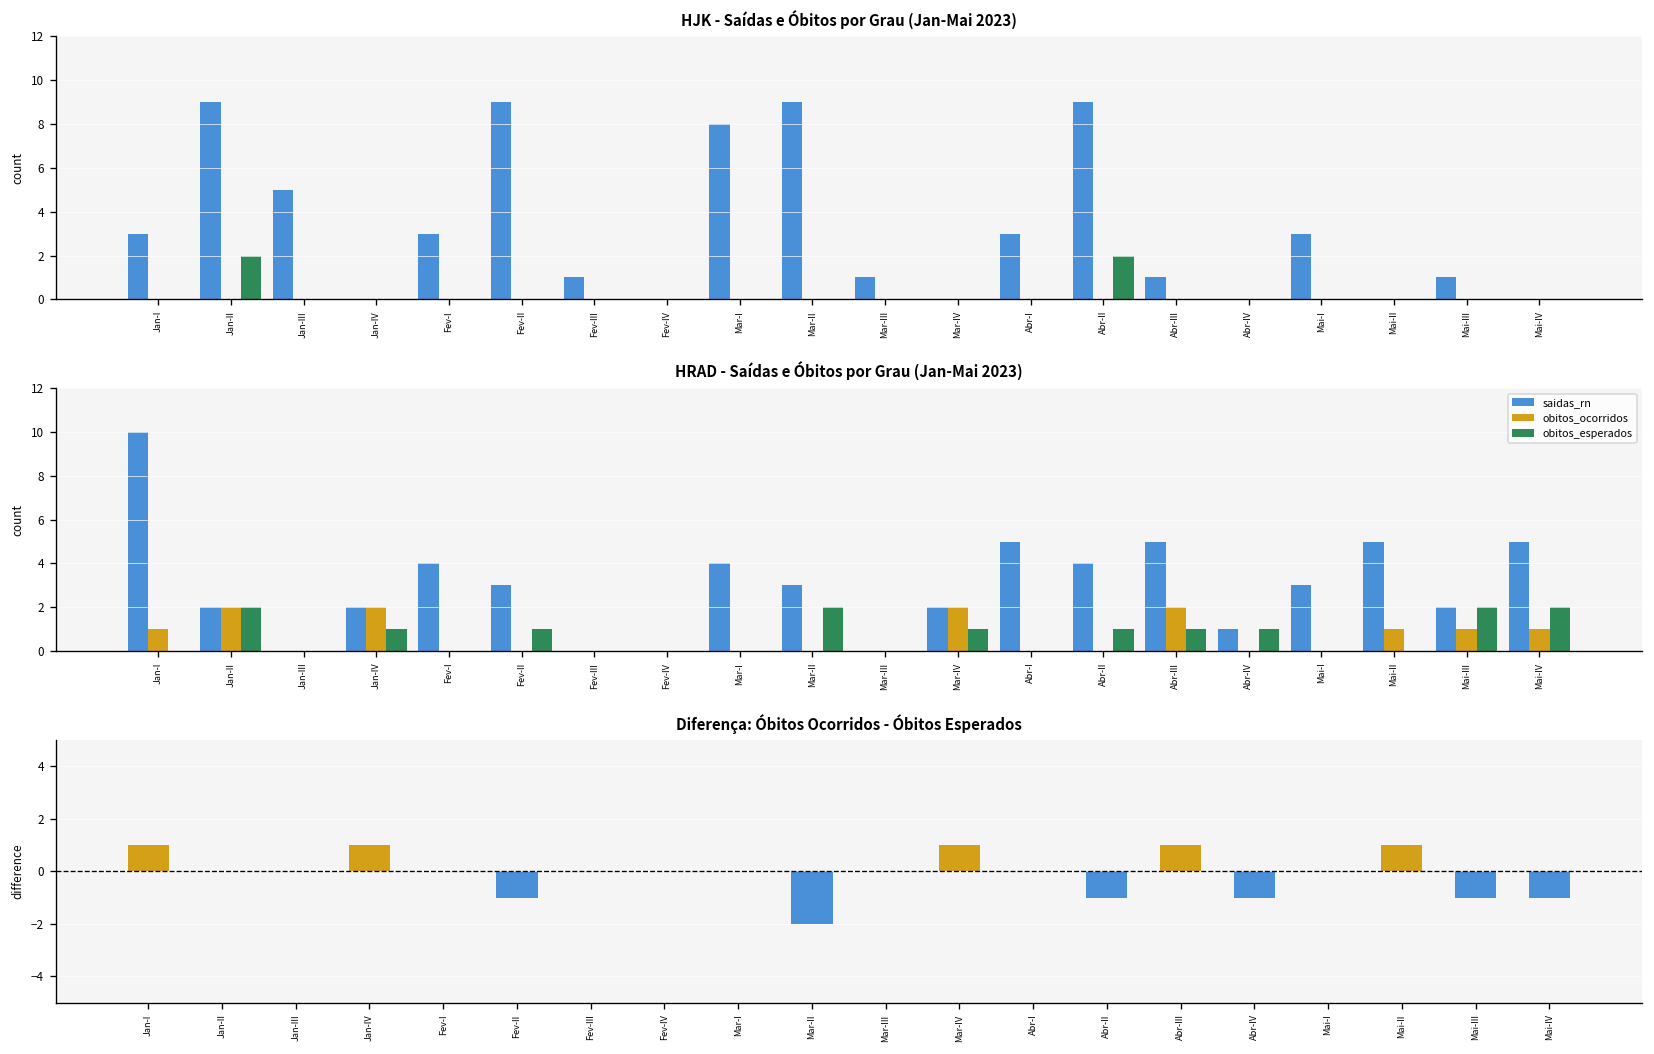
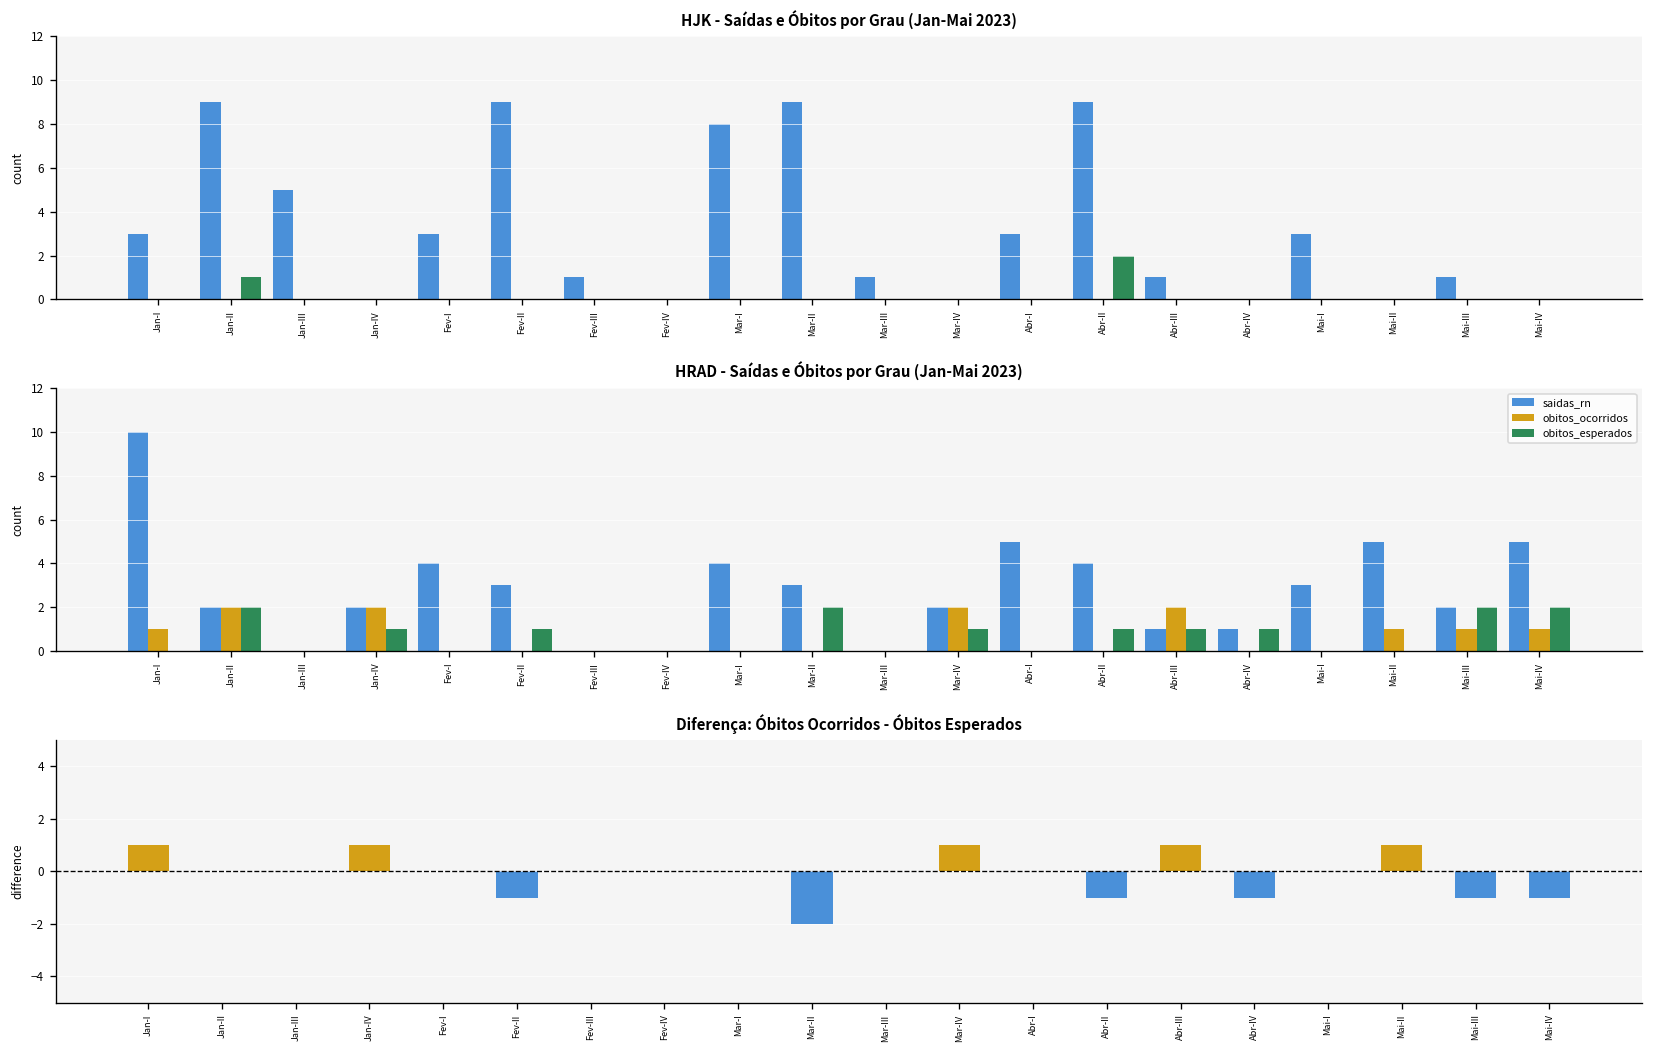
  {
    "HJK - Saídas e Óbitos por Grau (Jan-Mai 2023)": {
      "saidas_rn": {
        "Jan-I": 3,
        "Jan-II": 9,
        "Jan-III": 5,
        "Jan-IV": 0,
        "Fev-I": 3,
        "Fev-II": 9,
        "Fev-III": 1,
        "Fev-IV": 0,
        "Mar-I": 8,
        "Mar-II": 9,
        "Mar-III": 1,
        "Mar-IV": 0,
        "Abr-I": 3,
        "Abr-II": 9,
        "Abr-III": 1,
        "Abr-IV": 0,
        "Mai-I": 3,
        "Mai-II": 0,
        "Mai-III": 1,
        "Mai-IV": 0
      },
      "obitos_ocorridos": {
        "Jan-I": 0,
        "Jan-II": 0,
        "Jan-III": 0,
        "Jan-IV": 0,
        "Fev-I": 0,
        "Fev-II": 0,
        "Fev-III": 0,
        "Fev-IV": 0,
        "Mar-I": 0,
        "Mar-II": 0,
        "Mar-III": 0,
        "Mar-IV": 0,
        "Abr-I": 0,
        "Abr-II": 0,
        "Abr-III": 0,
        "Abr-IV": 0,
        "Mai-I": 0,
        "Mai-II": 0,
        "Mai-III": 0,
        "Mai-IV": 0
      },
      "obitos_esperados": {
        "Jan-I": 0,
-       "Jan-II": 2,
+       "Jan-II": 1,
        "Jan-III": 0,
        "Jan-IV": 0,
        "Fev-I": 0,
        "Fev-II": 0,
        "Fev-III": 0,
        "Fev-IV": 0,
        "Mar-I": 0,
        "Mar-II": 0,
        "Mar-III": 0,
        "Mar-IV": 0,
        "Abr-I": 0,
        "Abr-II": 2,
        "Abr-III": 0,
        "Abr-IV": 0,
        "Mai-I": 0,
        "Mai-II": 0,
        "Mai-III": 0,
        "Mai-IV": 0
      }
    },
    "HRAD - Saídas e Óbitos por Grau (Jan-Mai 2023)": {
      "saidas_rn": {
        "Jan-I": 10,
        "Jan-II": 2,
        "Jan-III": 0,
        "Jan-IV": 2,
        "Fev-I": 4,
        "Fev-II": 3,
        "Fev-III": 0,
        "Fev-IV": 0,
        "Mar-I": 4,
        "Mar-II": 3,
        "Mar-III": 0,
        "Mar-IV": 2,
        "Abr-I": 5,
        "Abr-II": 4,
-       "Abr-III": 5,
+       "Abr-III": 1,
        "Abr-IV": 1,
        "Mai-I": 3,
        "Mai-II": 5,
        "Mai-III": 2,
        "Mai-IV": 5
      },
      "obitos_ocorridos": {
        "Jan-I": 1,
        "Jan-II": 2,
        "Jan-III": 0,
        "Jan-IV": 2,
        "Fev-I": 0,
        "Fev-II": 0,
        "Fev-III": 0,
        "Fev-IV": 0,
        "Mar-I": 0,
        "Mar-II": 0,
        "Mar-III": 0,
        "Mar-IV": 2,
        "Abr-I": 0,
        "Abr-II": 0,
        "Abr-III": 2,
        "Abr-IV": 0,
        "Mai-I": 0,
        "Mai-II": 1,
        "Mai-III": 1,
        "Mai-IV": 1
      },
      "obitos_esperados": {
        "Jan-I": 0,
        "Jan-II": 2,
        "Jan-III": 0,
        "Jan-IV": 1,
        "Fev-I": 0,
        "Fev-II": 1,
        "Fev-III": 0,
        "Fev-IV": 0,
        "Mar-I": 0,
        "Mar-II": 2,
        "Mar-III": 0,
        "Mar-IV": 1,
        "Abr-I": 0,
        "Abr-II": 1,
        "Abr-III": 1,
        "Abr-IV": 1,
        "Mai-I": 0,
        "Mai-II": 0,
        "Mai-III": 2,
        "Mai-IV": 2
      }
    },
    "Diferença: Óbitos Ocorridos - Óbitos Esperados": {
      "Jan-I": 1.0,
      "Jan-II": 0.0,
      "Jan-III": 0.0,
      "Jan-IV": 1.0,
      "Fev-I": 0.0,
      "Fev-II": -1.0,
      "Fev-III": 0.0,
      "Fev-IV": 0.0,
      "Mar-I": 0.0,
      "Mar-II": -2.0,
      "Mar-III": 0.0,
      "Mar-IV": 1.0,
      "Abr-I": 0.0,
      "Abr-II": -1.0,
      "Abr-III": 1.0,
      "Abr-IV": -1.0,
      "Mai-I": 0.0,
      "Mai-II": 1.0,
      "Mai-III": -1.0,
      "Mai-IV": -1.0
    }
  }
